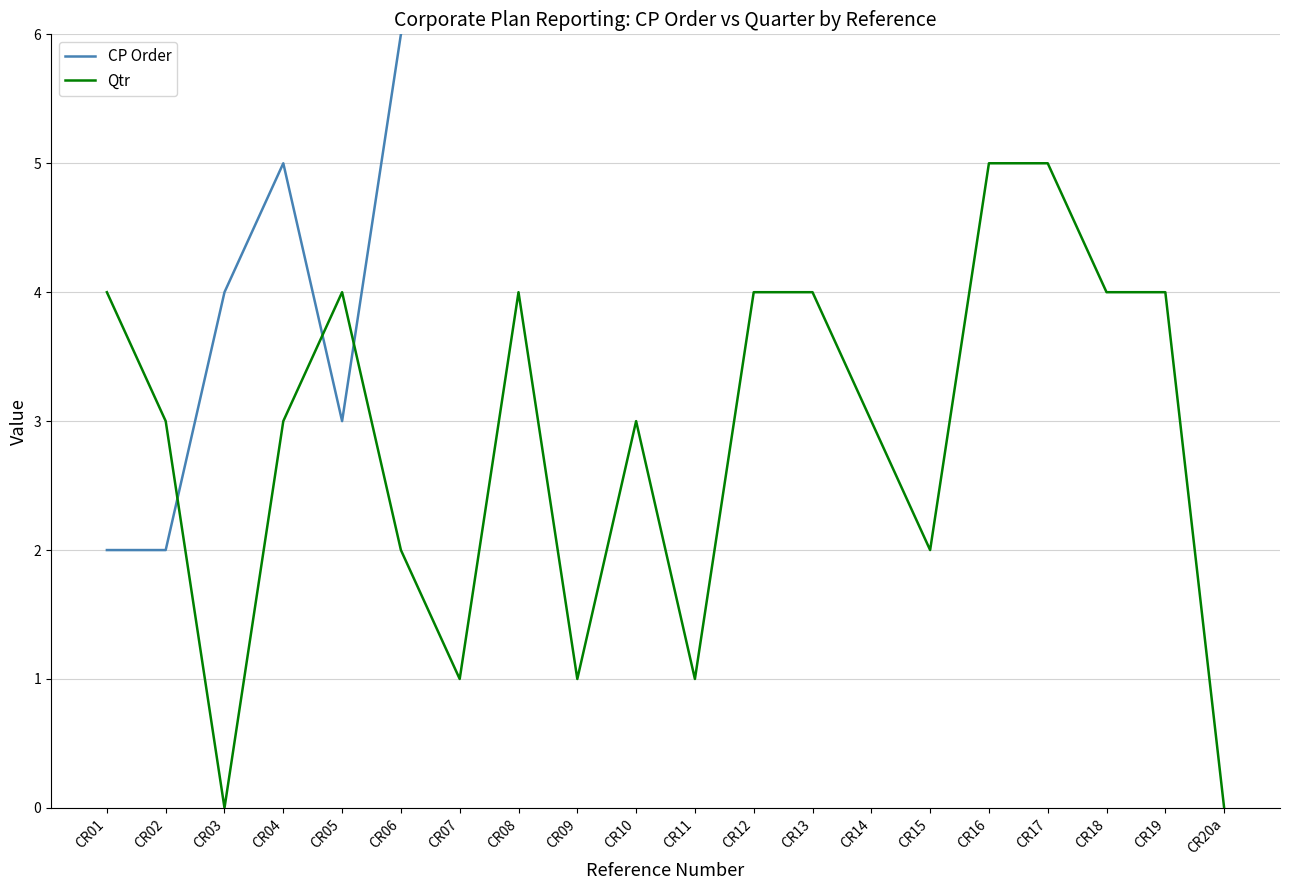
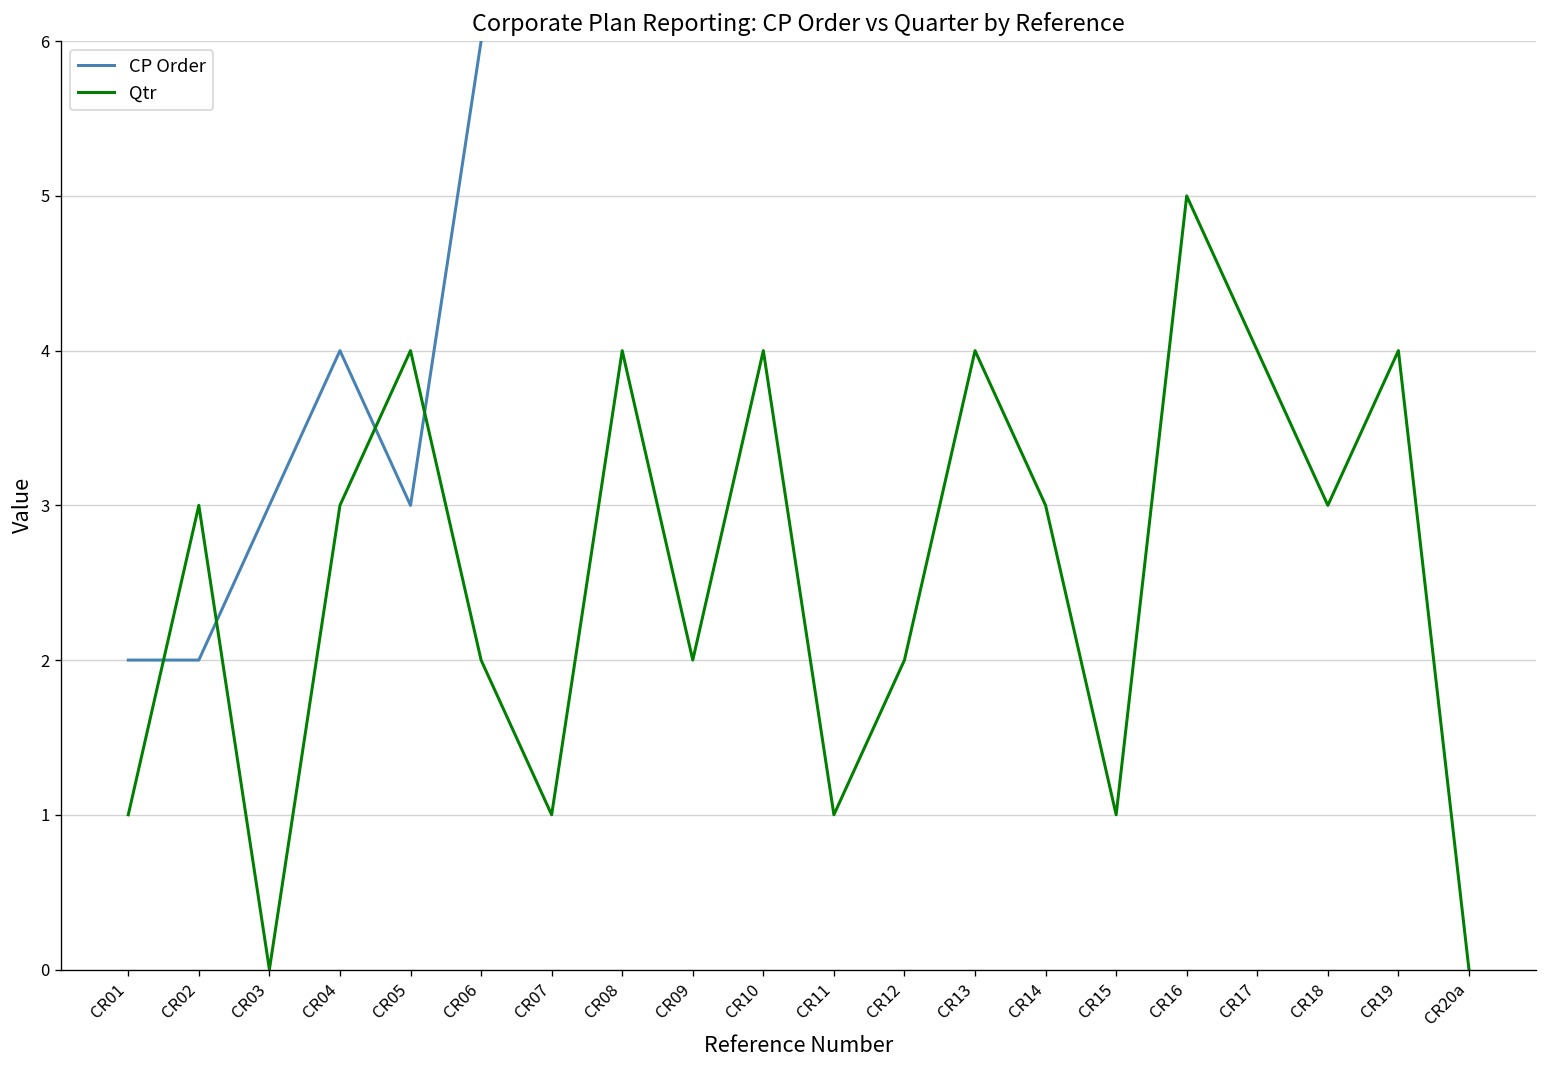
  {
    "CP Order": {
      "CR01": 2,
      "CR02": 2,
-     "CR03": 4,
-     "CR04": 5,
+     "CR03": 3,
+     "CR04": 4,
      "CR05": 3,
      "CR06": 6
    },
    "Qtr": {
-     "CR01": 4,
+     "CR01": 1,
      "CR02": 3,
      "CR03": 0,
      "CR04": 3,
      "CR05": 4,
      "CR06": 2,
      "CR07": 1,
      "CR08": 4,
-     "CR09": 1,
-     "CR10": 3,
+     "CR09": 2,
+     "CR10": 4,
      "CR11": 1,
-     "CR12": 4,
+     "CR12": 2,
      "CR13": 4,
      "CR14": 3,
-     "CR15": 2,
+     "CR15": 1,
      "CR16": 5,
-     "CR17": 5,
-     "CR18": 4,
+     "CR17": 4,
+     "CR18": 3,
      "CR19": 4,
      "CR20a": 0
    }
  }
